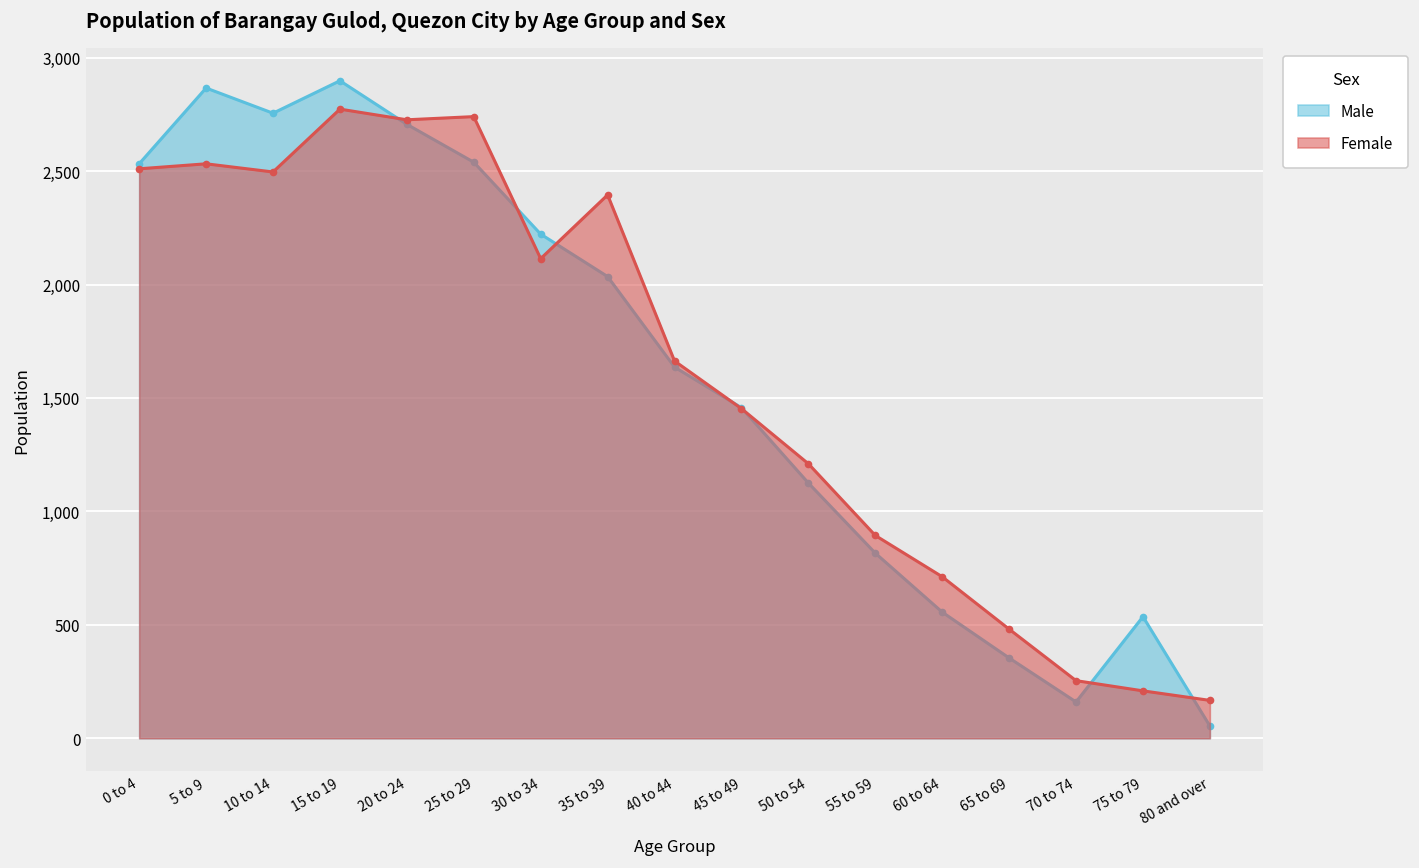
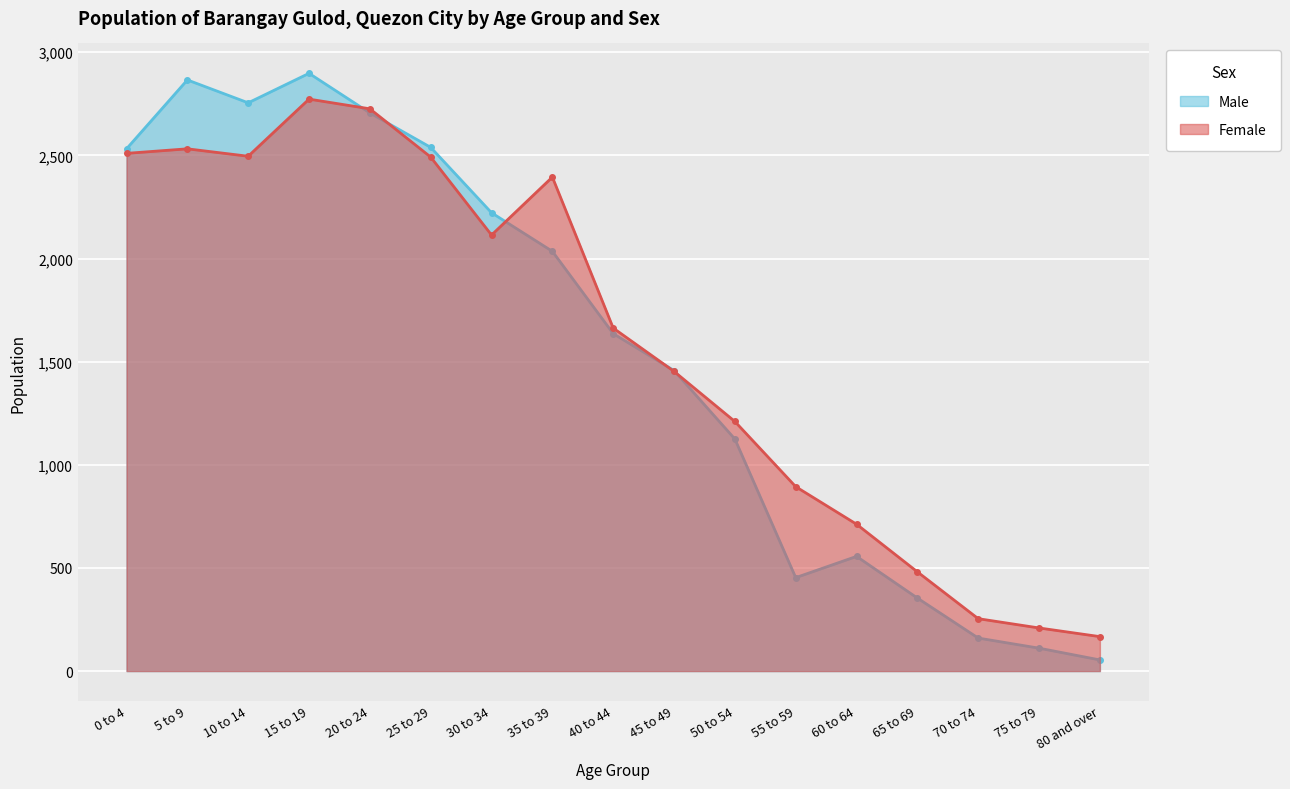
  {
    "Male": {
      "0 to 4": "2,530",
      "5 to 9": "2,870",
      "10 to 14": "2,760",
      "15 to 19": "2,900",
      "20 to 24": "2,710",
      "25 to 29": "2,540",
      "30 to 34": "2,220",
      "35 to 39": "2,040",
      "40 to 44": "1,640",
      "50 to 54": "1,130",
-     "55 to 59": "820",
+     "55 to 59": "450",
      "60 to 64": "560",
      "65 to 69": "350",
      "70 to 74": "160",
-     "75 to 79": "540",
+     "75 to 79": "110",
      "80 and over": "50"
    },
    "Female": {
      "0 to 4": "2,510",
      "5 to 9": "2,530",
      "10 to 14": "2,500",
      "15 to 19": "2,770",
      "20 to 24": "2,730",
-     "25 to 29": "2,740",
+     "25 to 29": "2,490",
      "30 to 34": "2,110",
      "35 to 39": "2,400",
      "40 to 44": "1,660",
      "50 to 54": "1,210",
      "55 to 59": "890",
      "60 to 64": "710",
      "65 to 69": "480",
      "70 to 74": "250",
      "75 to 79": "210",
      "80 and over": "170"
    }
  }
